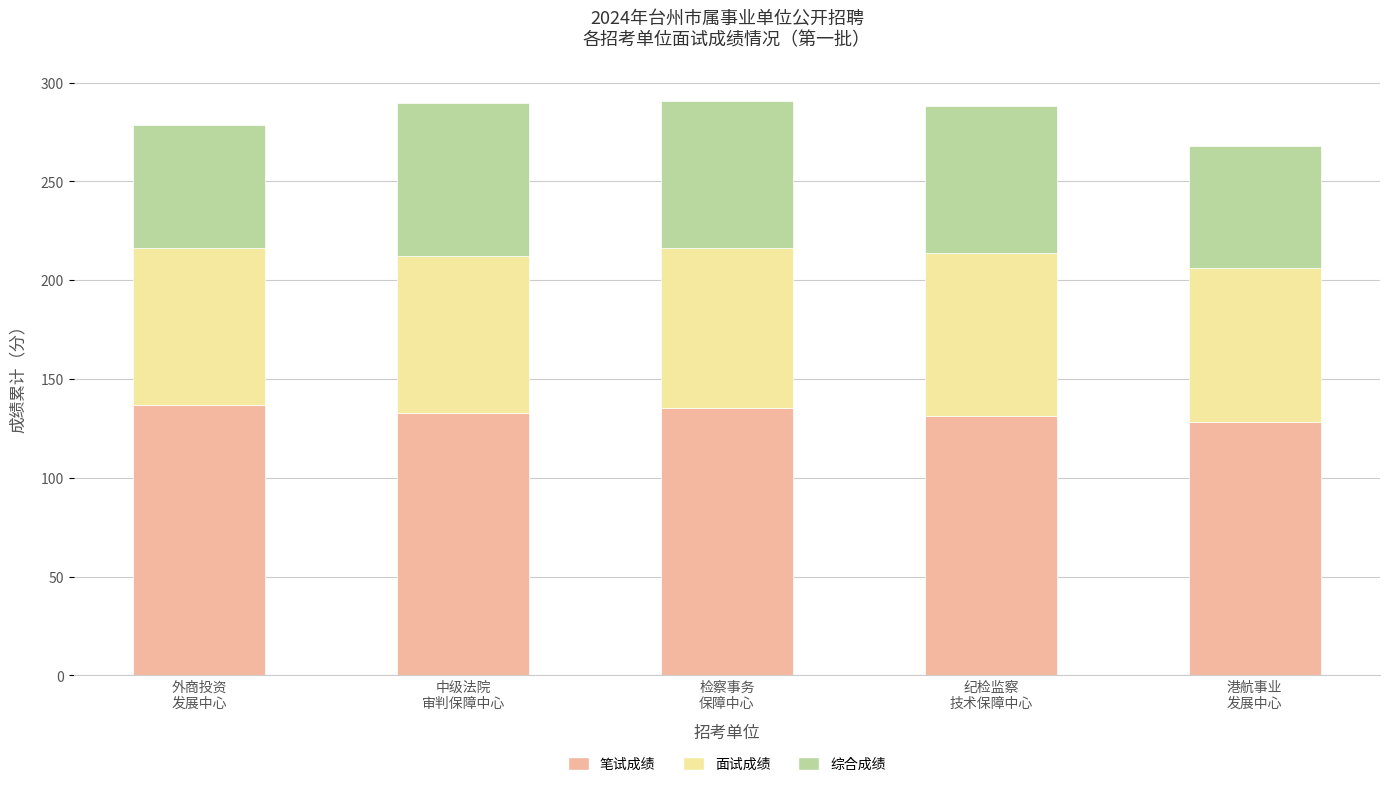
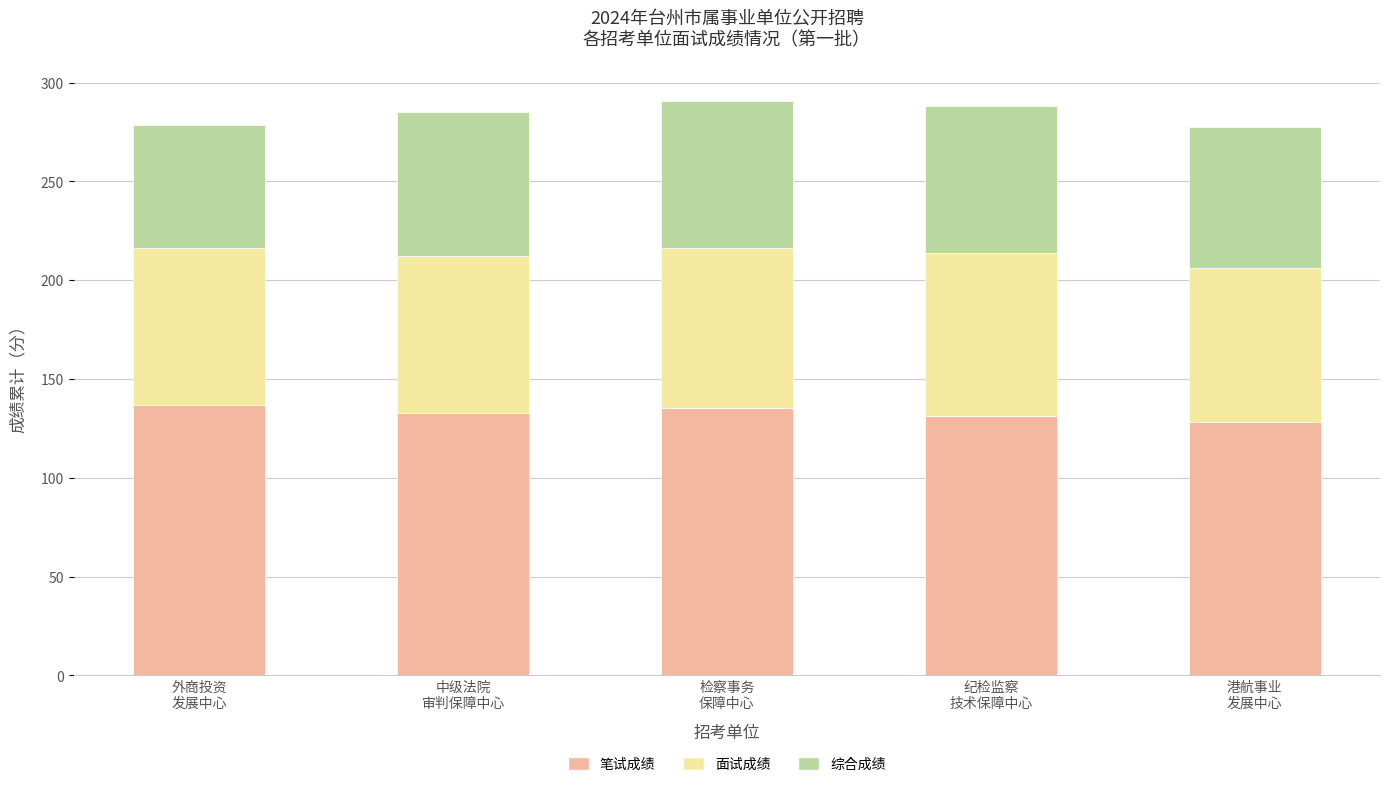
  {
    "综合成绩": {
      "外商投资 发展中心": 62,
-     "中级法院 审判保障中心": 77,
+     "中级法院 审判保障中心": 73,
      "检察事务 保障中心": 74,
      "纪检监察 技术保障中心": 74,
-     "港航事业 发展中心": 62
+     "港航事业 发展中心": 71
    }
  }
